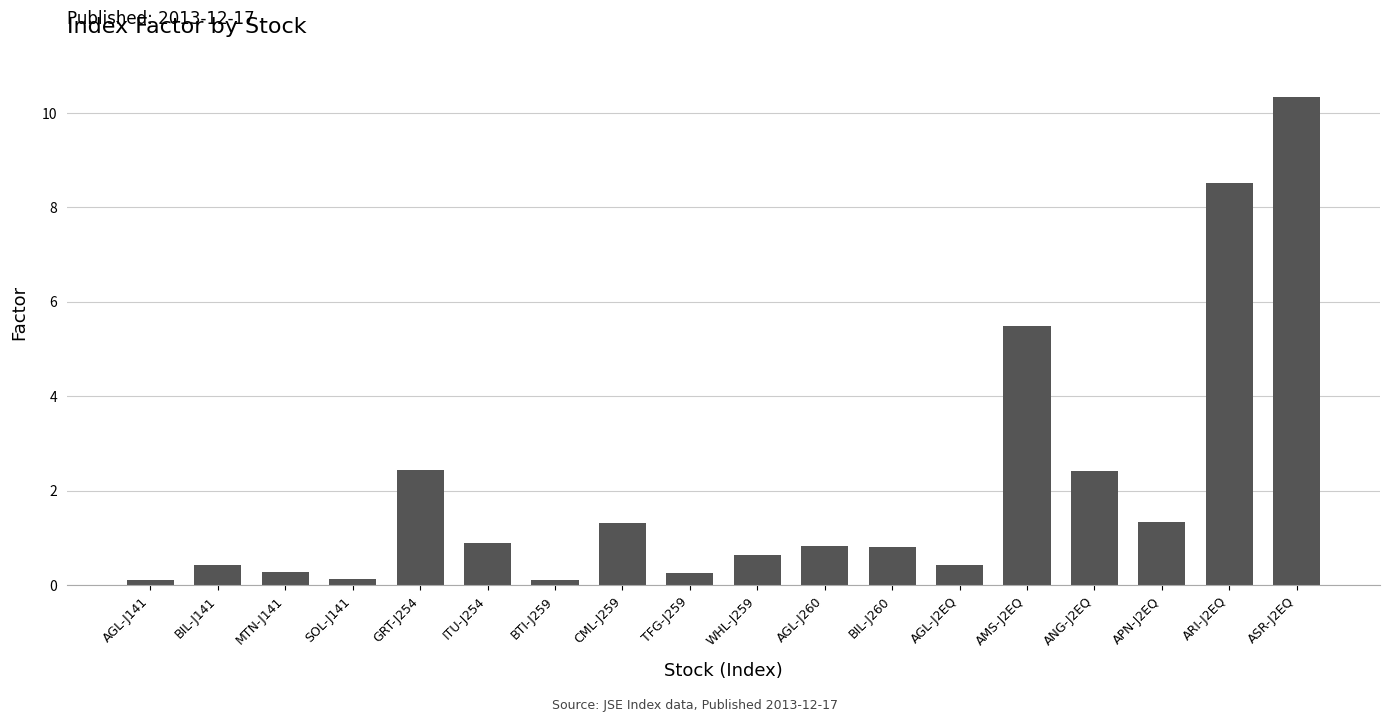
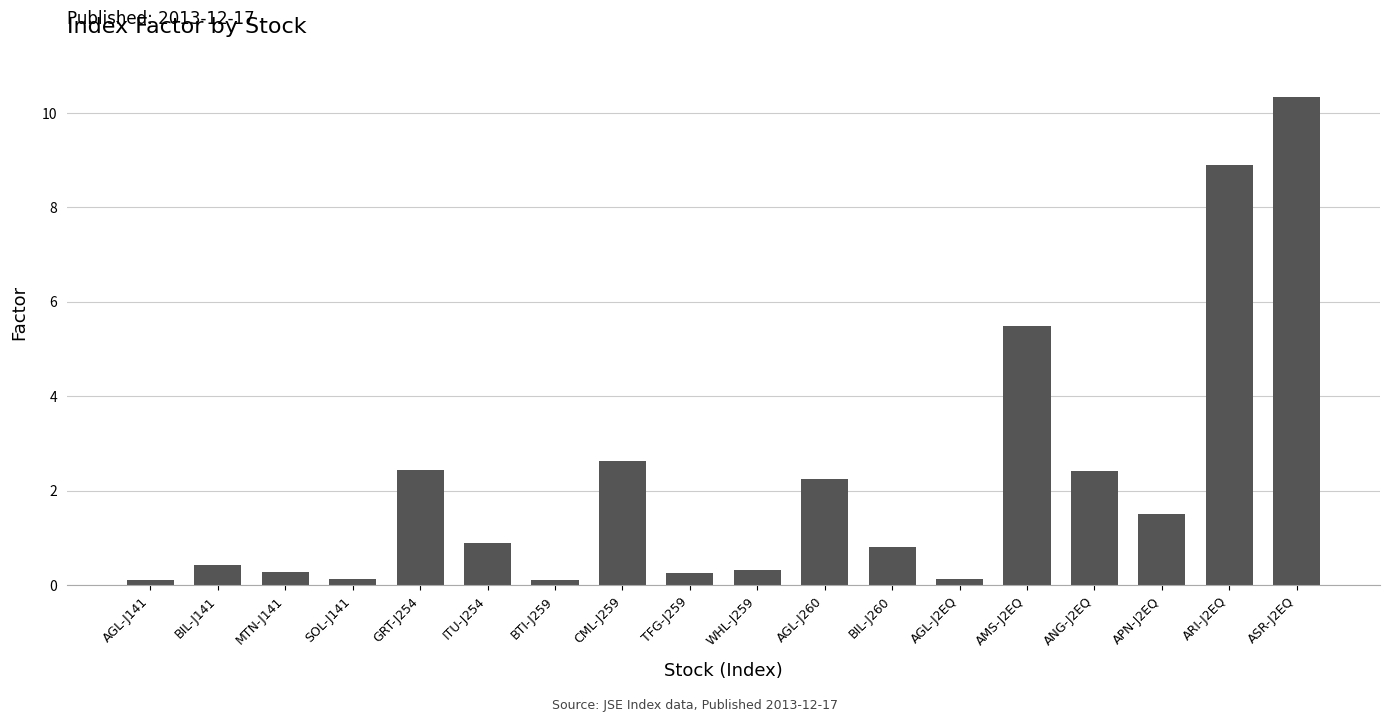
  {
    "AGL-J141": 0.1,
    "BIL-J141": 0.4,
    "MTN-J141": 0.3,
    "SOL-J141": 0.1,
    "GRT-J254": 2.4,
    "ITU-J254": 0.9,
    "BTI-J259": 0.1,
-   "CML-J259": 1.3,
+   "CML-J259": 2.6,
    "TFG-J259": 0.3,
-   "WHL-J259": 0.6,
-   "AGL-J260": 0.8,
+   "WHL-J259": 0.3,
+   "AGL-J260": 2.2,
    "BIL-J260": 0.8,
-   "AGL-J2EQ": 0.4,
+   "AGL-J2EQ": 0.1,
    "AMS-J2EQ": 5.5,
    "ANG-J2EQ": 2.4,
-   "APN-J2EQ": 1.3,
-   "ARI-J2EQ": 8.5,
+   "APN-J2EQ": 1.5,
+   "ARI-J2EQ": 8.9,
    "ASR-J2EQ": 10.3
  }
